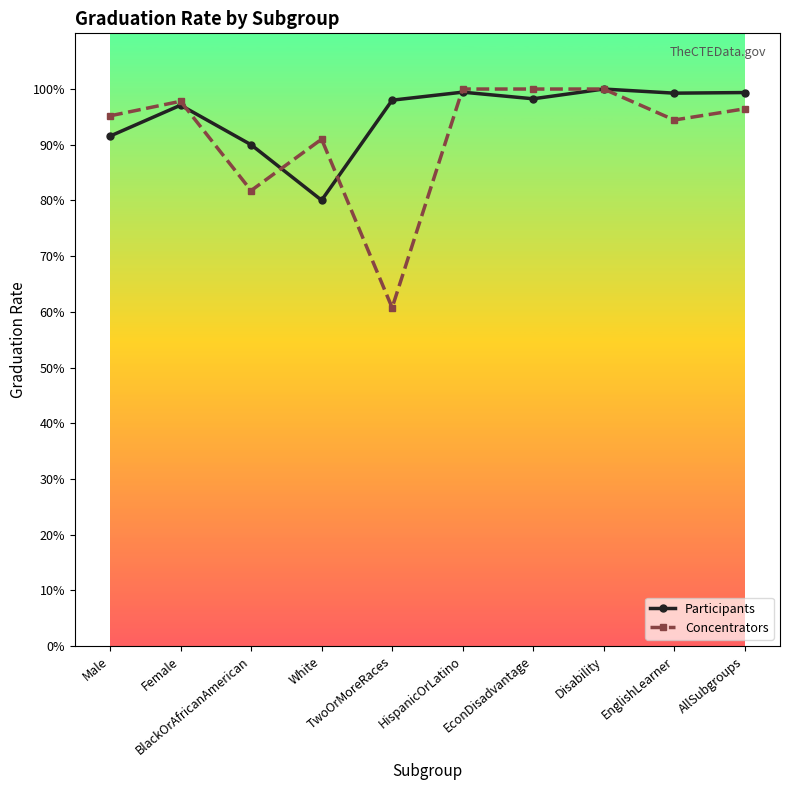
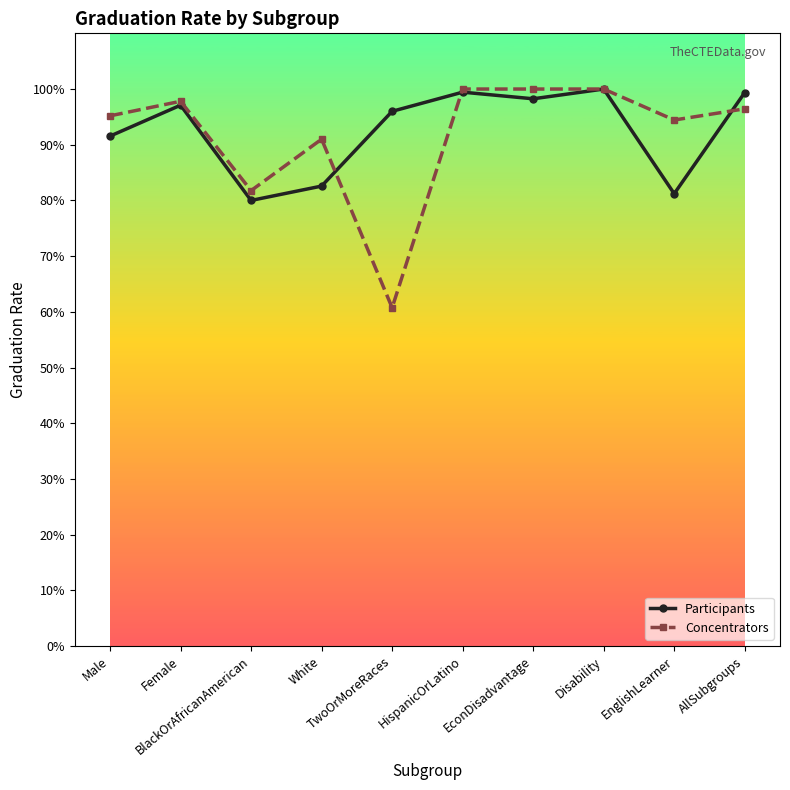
  {
    "Participants": {
      "Male": "92%",
      "Female": "97%",
-     "BlackOrAfricanAmerican": "90%",
-     "White": "80%",
-     "TwoOrMoreRaces": "98%",
+     "BlackOrAfricanAmerican": "80%",
+     "White": "83%",
+     "TwoOrMoreRaces": "96%",
      "HispanicOrLatino": "99%",
      "EconDisadvantage": "98%",
-     "EnglishLearner": "99%",
+     "EnglishLearner": "81%",
      "AllSubgroups": "99%"
    },
    "Concentrators": {
      "Male": "95%",
      "Female": "98%",
      "BlackOrAfricanAmerican": "82%",
      "White": "91%",
      "TwoOrMoreRaces": "61%",
      "HispanicOrLatino": "100%",
      "EconDisadvantage": "100%",
      "EnglishLearner": "94%",
      "AllSubgroups": "96%"
    }
  }
